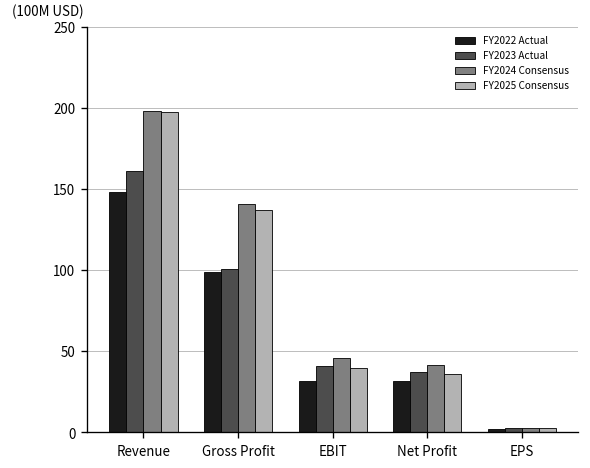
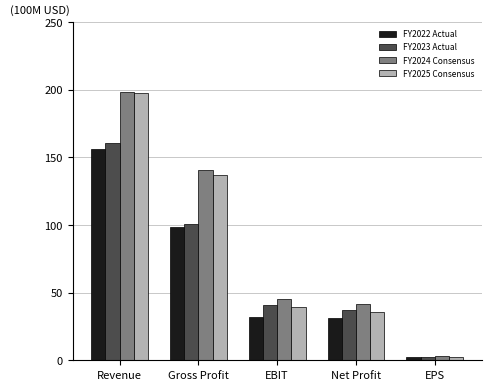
  {
    "FY2022 Actual": {
-     "Revenue": 148,
+     "Revenue": 156,
      "Gross Profit": 99,
      "EBIT": 32,
      "Net Profit": 31,
      "EPS": 2
    },
    "FY2023 Actual": {
      "Revenue": 161,
      "Gross Profit": 101,
      "EBIT": 41,
      "Net Profit": 37,
      "EPS": 3
    },
    "FY2024 Consensus": {
      "Revenue": 198,
      "Gross Profit": 141,
      "EBIT": 46,
      "Net Profit": 41,
      "EPS": 3
    },
    "FY2025 Consensus": {
      "Revenue": 197,
      "Gross Profit": 137,
      "EBIT": 39,
      "Net Profit": 36,
      "EPS": 3
    }
  }
